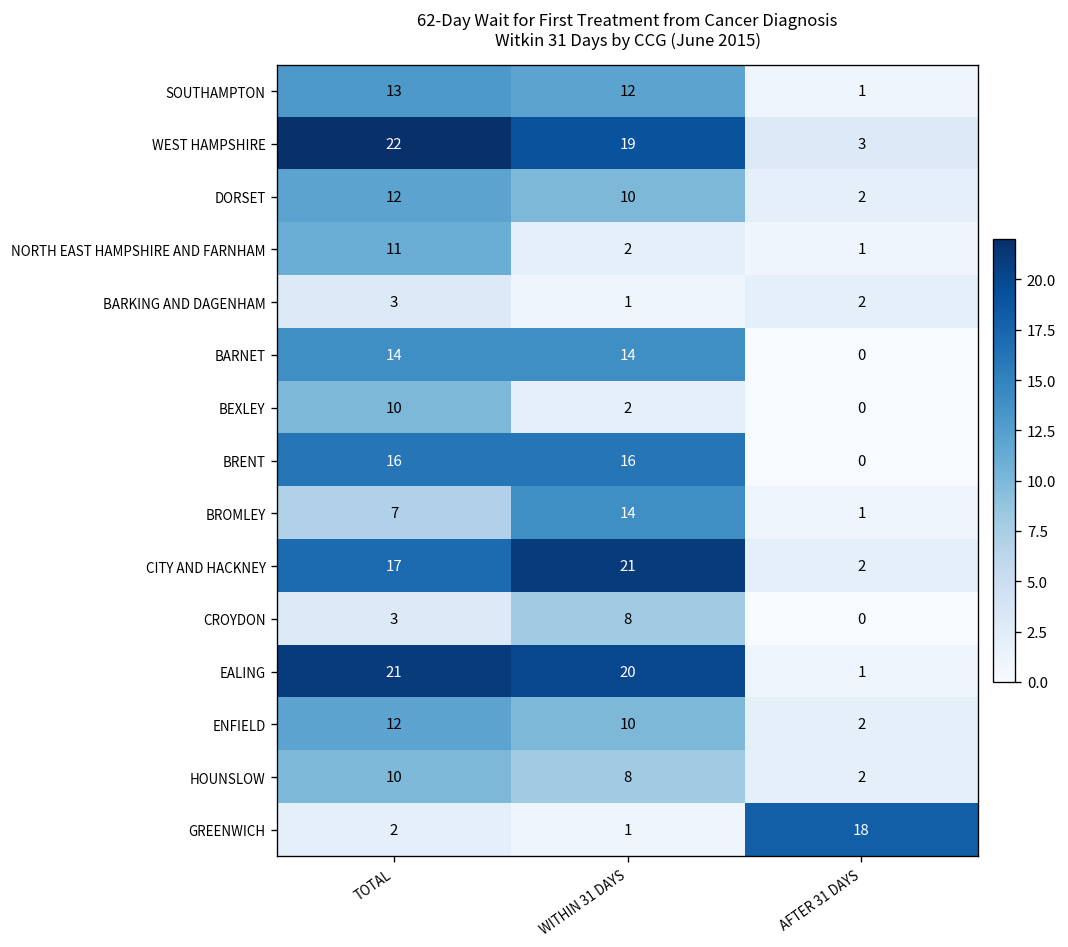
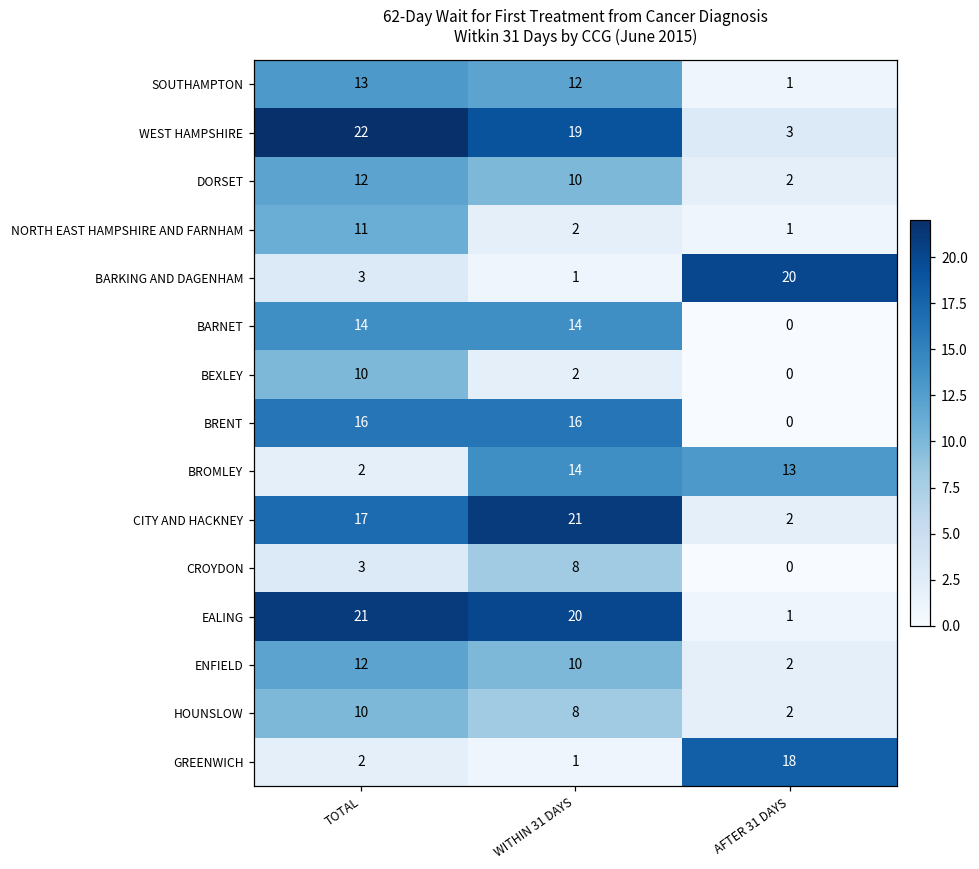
  {
    "SOUTHAMPTON": {
      "TOTAL": 13,
      "WITHIN 31 DAYS": 12,
      "AFTER 31 DAYS": 1
    },
    "WEST HAMPSHIRE": {
      "TOTAL": 22,
      "WITHIN 31 DAYS": 19,
      "AFTER 31 DAYS": 3
    },
    "DORSET": {
      "TOTAL": 12,
      "WITHIN 31 DAYS": 10,
      "AFTER 31 DAYS": 2
    },
    "NORTH EAST HAMPSHIRE AND FARNHAM": {
      "TOTAL": 11,
      "WITHIN 31 DAYS": 2,
      "AFTER 31 DAYS": 1
    },
    "BARKING AND DAGENHAM": {
      "TOTAL": 3,
      "WITHIN 31 DAYS": 1,
-     "AFTER 31 DAYS": 2
+     "AFTER 31 DAYS": 20
    },
    "BARNET": {
      "TOTAL": 14,
      "WITHIN 31 DAYS": 14,
      "AFTER 31 DAYS": 0
    },
    "BEXLEY": {
      "TOTAL": 10,
      "WITHIN 31 DAYS": 2,
      "AFTER 31 DAYS": 0
    },
    "BRENT": {
      "TOTAL": 16,
      "WITHIN 31 DAYS": 16,
      "AFTER 31 DAYS": 0
    },
    "BROMLEY": {
-     "TOTAL": 7,
+     "TOTAL": 2,
      "WITHIN 31 DAYS": 14,
-     "AFTER 31 DAYS": 1
+     "AFTER 31 DAYS": 13
    },
    "CITY AND HACKNEY": {
      "TOTAL": 17,
      "WITHIN 31 DAYS": 21,
      "AFTER 31 DAYS": 2
    },
    "CROYDON": {
      "TOTAL": 3,
      "WITHIN 31 DAYS": 8,
      "AFTER 31 DAYS": 0
    },
    "EALING": {
      "TOTAL": 21,
      "WITHIN 31 DAYS": 20,
      "AFTER 31 DAYS": 1
    },
    "ENFIELD": {
      "TOTAL": 12,
      "WITHIN 31 DAYS": 10,
      "AFTER 31 DAYS": 2
    },
    "HOUNSLOW": {
      "TOTAL": 10,
      "WITHIN 31 DAYS": 8,
      "AFTER 31 DAYS": 2
    },
    "GREENWICH": {
      "TOTAL": 2,
      "WITHIN 31 DAYS": 1,
      "AFTER 31 DAYS": 18
    }
  }
